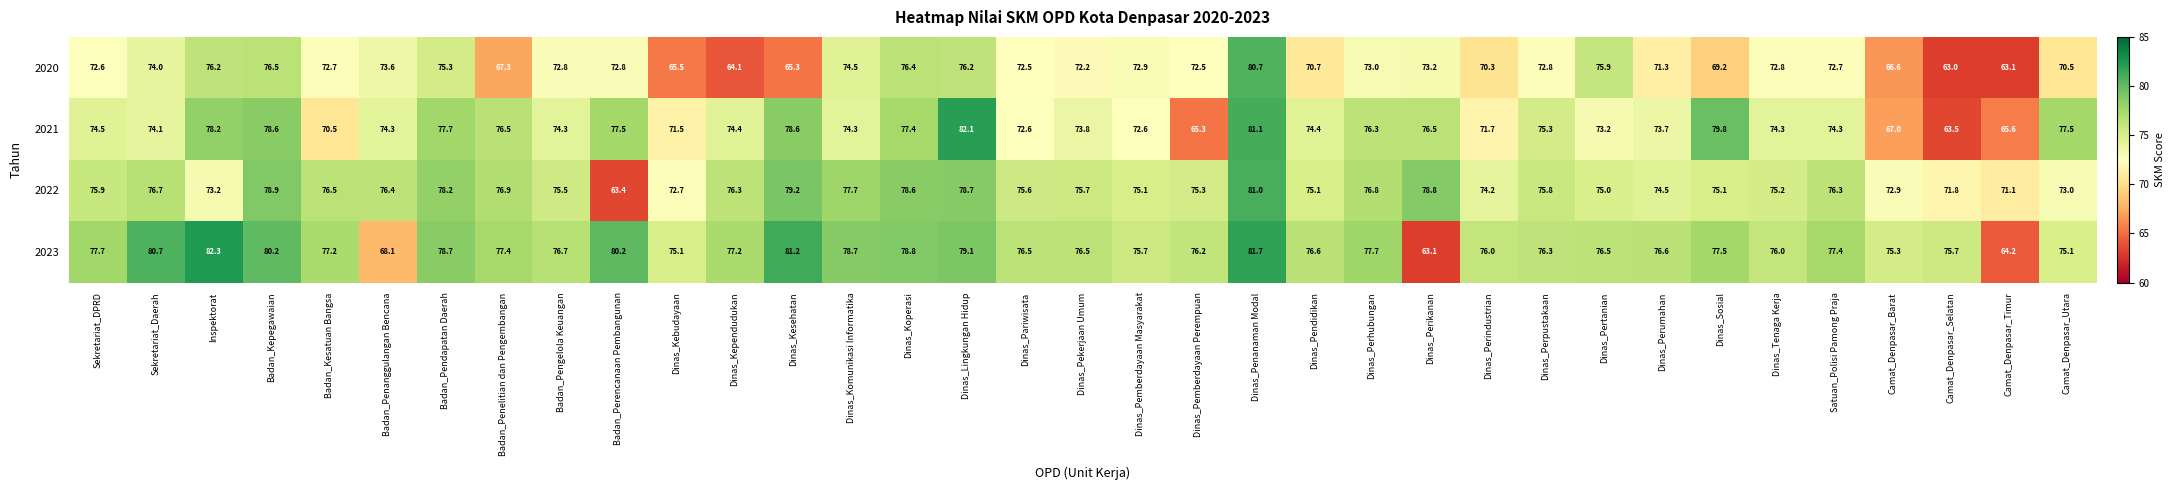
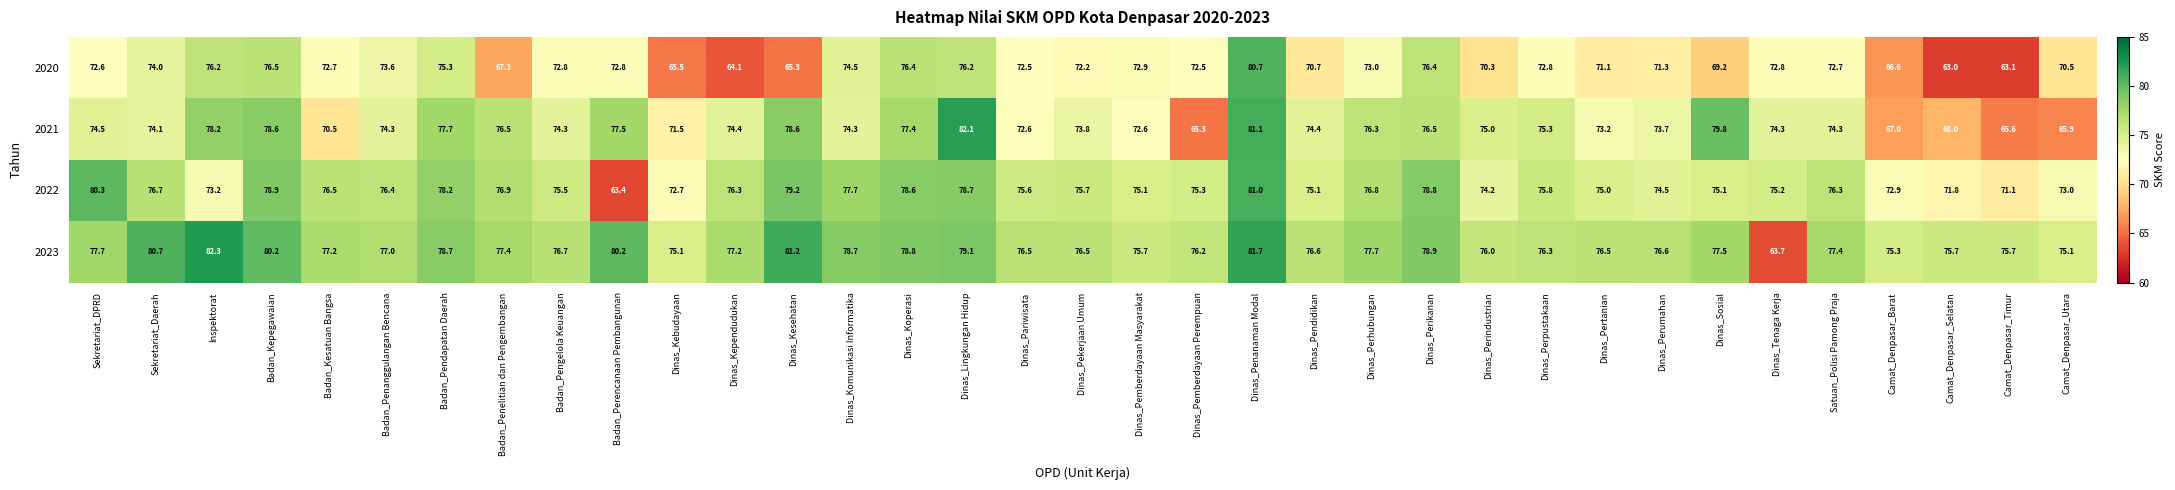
  {
    "2020": {
      "Sekretariat_DPRD": 72.6,
      "Sekretariat_Daerah": 74.0,
      "Inspektorat": 76.2,
      "Badan_Kepegawaian": 76.5,
      "Badan_Kesatuan Bangsa": 72.7,
      "Badan_Penanggulangan Bencana": 73.6,
      "Badan_Pendapatan Daerah": 75.3,
      "Badan_Penelitian dan Pengembangan": 67.3,
      "Badan_Pengelola Keuangan": 72.8,
      "Badan_Perencanaan Pembangunan": 72.8,
      "Dinas_Kebudayaan": 65.5,
      "Dinas_Kependudukan": 64.1,
      "Dinas_Kesehatan": 65.3,
      "Dinas_Komunikasi Informatika": 74.5,
      "Dinas_Koperasi": 76.4,
      "Dinas_Lingkungan Hidup": 76.2,
      "Dinas_Pariwisata": 72.5,
      "Dinas_Pekerjaan Umum": 72.2,
      "Dinas_Pemberdayaan Masyarakat": 72.9,
      "Dinas_Pemberdayaan Perempuan": 72.5,
      "Dinas_Penanaman Modal": 80.7,
      "Dinas_Pendidikan": 70.7,
      "Dinas_Perhubungan": 73.0,
-     "Dinas_Perikanan": 73.2,
+     "Dinas_Perikanan": 76.4,
      "Dinas_Perindustrian": 70.3,
      "Dinas_Perpustakaan": 72.8,
-     "Dinas_Pertanian": 75.9,
+     "Dinas_Pertanian": 71.1,
      "Dinas_Perumahan": 71.3,
      "Dinas_Sosial": 69.2,
      "Dinas_Tenaga Kerja": 72.8,
      "Satuan_Polisi Pamong Praja": 72.7,
      "Camat_Denpasar_Barat": 66.6,
      "Camat_Denpasar_Selatan": 63.0,
      "Camat_Denpasar_Timur": 63.1,
      "Camat_Denpasar_Utara": 70.5
    },
    "2021": {
      "Sekretariat_DPRD": 74.5,
      "Sekretariat_Daerah": 74.1,
      "Inspektorat": 78.2,
      "Badan_Kepegawaian": 78.6,
      "Badan_Kesatuan Bangsa": 70.5,
      "Badan_Penanggulangan Bencana": 74.3,
      "Badan_Pendapatan Daerah": 77.7,
      "Badan_Penelitian dan Pengembangan": 76.5,
      "Badan_Pengelola Keuangan": 74.3,
      "Badan_Perencanaan Pembangunan": 77.5,
      "Dinas_Kebudayaan": 71.5,
      "Dinas_Kependudukan": 74.4,
      "Dinas_Kesehatan": 78.6,
      "Dinas_Komunikasi Informatika": 74.3,
      "Dinas_Koperasi": 77.4,
      "Dinas_Lingkungan Hidup": 82.1,
      "Dinas_Pariwisata": 72.6,
      "Dinas_Pekerjaan Umum": 73.8,
      "Dinas_Pemberdayaan Masyarakat": 72.6,
      "Dinas_Pemberdayaan Perempuan": 65.3,
      "Dinas_Penanaman Modal": 81.1,
      "Dinas_Pendidikan": 74.4,
      "Dinas_Perhubungan": 76.3,
      "Dinas_Perikanan": 76.5,
-     "Dinas_Perindustrian": 71.7,
+     "Dinas_Perindustrian": 75.0,
      "Dinas_Perpustakaan": 75.3,
      "Dinas_Pertanian": 73.2,
      "Dinas_Perumahan": 73.7,
      "Dinas_Sosial": 79.8,
      "Dinas_Tenaga Kerja": 74.3,
      "Satuan_Polisi Pamong Praja": 74.3,
      "Camat_Denpasar_Barat": 67.0,
-     "Camat_Denpasar_Selatan": 63.5,
+     "Camat_Denpasar_Selatan": 68.0,
      "Camat_Denpasar_Timur": 65.6,
-     "Camat_Denpasar_Utara": 77.5
+     "Camat_Denpasar_Utara": 65.9
    },
    "2022": {
-     "Sekretariat_DPRD": 75.9,
+     "Sekretariat_DPRD": 80.3,
      "Sekretariat_Daerah": 76.7,
      "Inspektorat": 73.2,
      "Badan_Kepegawaian": 78.9,
      "Badan_Kesatuan Bangsa": 76.5,
      "Badan_Penanggulangan Bencana": 76.4,
      "Badan_Pendapatan Daerah": 78.2,
      "Badan_Penelitian dan Pengembangan": 76.9,
      "Badan_Pengelola Keuangan": 75.5,
      "Badan_Perencanaan Pembangunan": 63.4,
      "Dinas_Kebudayaan": 72.7,
      "Dinas_Kependudukan": 76.3,
      "Dinas_Kesehatan": 79.2,
      "Dinas_Komunikasi Informatika": 77.7,
      "Dinas_Koperasi": 78.6,
      "Dinas_Lingkungan Hidup": 78.7,
      "Dinas_Pariwisata": 75.6,
      "Dinas_Pekerjaan Umum": 75.7,
      "Dinas_Pemberdayaan Masyarakat": 75.1,
      "Dinas_Pemberdayaan Perempuan": 75.3,
      "Dinas_Penanaman Modal": 81.0,
      "Dinas_Pendidikan": 75.1,
      "Dinas_Perhubungan": 76.8,
      "Dinas_Perikanan": 78.8,
      "Dinas_Perindustrian": 74.2,
      "Dinas_Perpustakaan": 75.8,
      "Dinas_Pertanian": 75.0,
      "Dinas_Perumahan": 74.5,
      "Dinas_Sosial": 75.1,
      "Dinas_Tenaga Kerja": 75.2,
      "Satuan_Polisi Pamong Praja": 76.3,
      "Camat_Denpasar_Barat": 72.9,
      "Camat_Denpasar_Selatan": 71.8,
      "Camat_Denpasar_Timur": 71.1,
      "Camat_Denpasar_Utara": 73.0
    },
    "2023": {
      "Sekretariat_DPRD": 77.7,
      "Sekretariat_Daerah": 80.7,
      "Inspektorat": 82.3,
      "Badan_Kepegawaian": 80.2,
      "Badan_Kesatuan Bangsa": 77.2,
-     "Badan_Penanggulangan Bencana": 68.1,
+     "Badan_Penanggulangan Bencana": 77.0,
      "Badan_Pendapatan Daerah": 78.7,
      "Badan_Penelitian dan Pengembangan": 77.4,
      "Badan_Pengelola Keuangan": 76.7,
      "Badan_Perencanaan Pembangunan": 80.2,
      "Dinas_Kebudayaan": 75.1,
      "Dinas_Kependudukan": 77.2,
      "Dinas_Kesehatan": 81.2,
      "Dinas_Komunikasi Informatika": 78.7,
      "Dinas_Koperasi": 78.8,
      "Dinas_Lingkungan Hidup": 79.1,
      "Dinas_Pariwisata": 76.5,
      "Dinas_Pekerjaan Umum": 76.5,
      "Dinas_Pemberdayaan Masyarakat": 75.7,
      "Dinas_Pemberdayaan Perempuan": 76.2,
      "Dinas_Penanaman Modal": 81.7,
      "Dinas_Pendidikan": 76.6,
      "Dinas_Perhubungan": 77.7,
-     "Dinas_Perikanan": 63.1,
+     "Dinas_Perikanan": 78.9,
      "Dinas_Perindustrian": 76.0,
      "Dinas_Perpustakaan": 76.3,
      "Dinas_Pertanian": 76.5,
      "Dinas_Perumahan": 76.6,
      "Dinas_Sosial": 77.5,
-     "Dinas_Tenaga Kerja": 76.0,
+     "Dinas_Tenaga Kerja": 63.7,
      "Satuan_Polisi Pamong Praja": 77.4,
      "Camat_Denpasar_Barat": 75.3,
      "Camat_Denpasar_Selatan": 75.7,
-     "Camat_Denpasar_Timur": 64.2,
+     "Camat_Denpasar_Timur": 75.7,
      "Camat_Denpasar_Utara": 75.1
    }
  }
